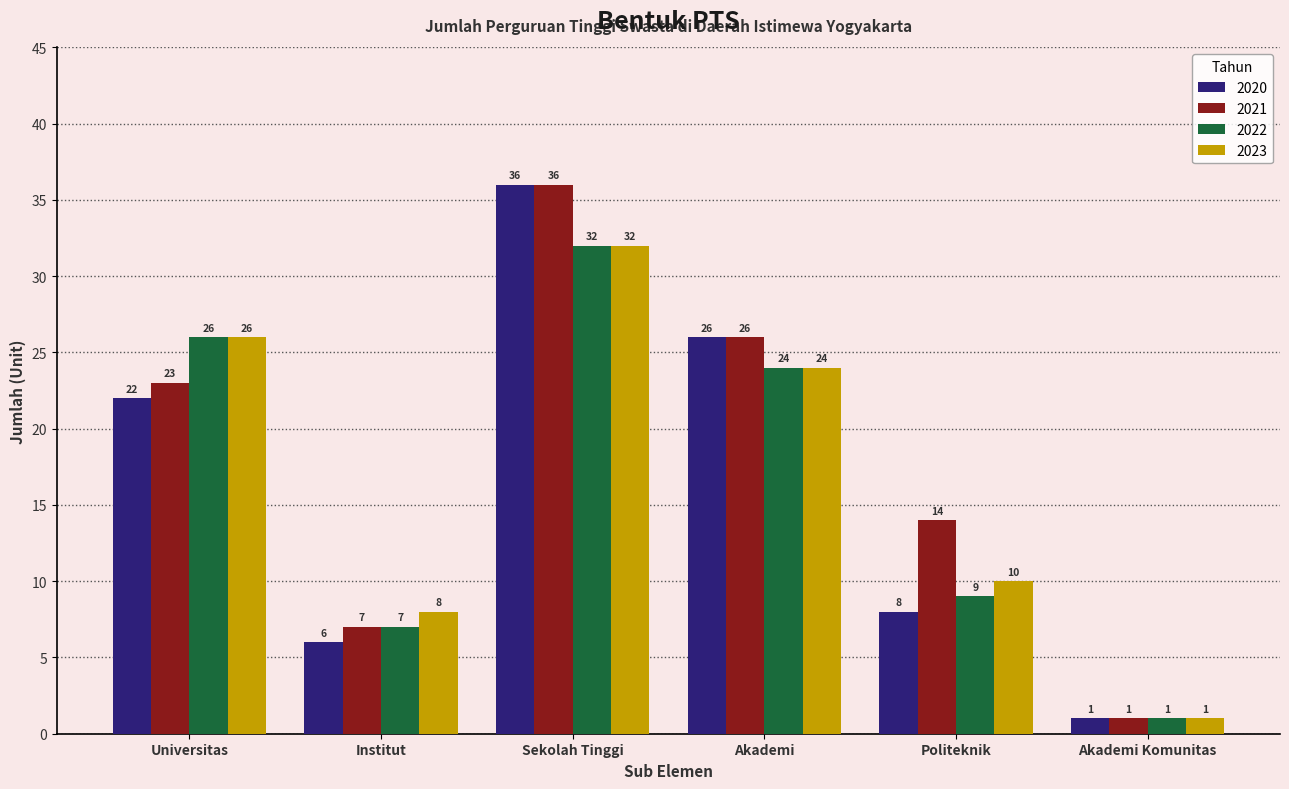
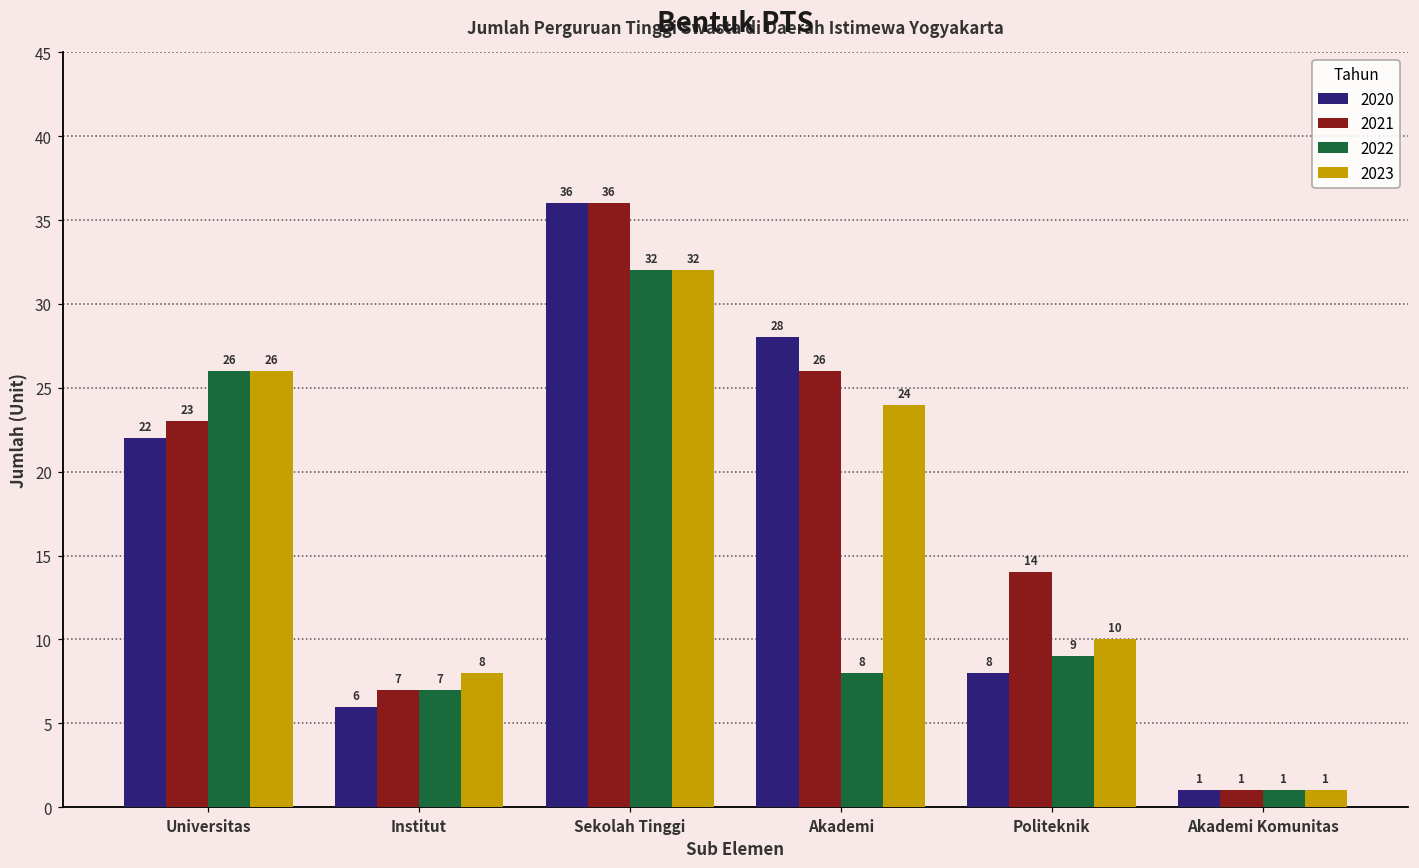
  {
    "2020": {
      "Universitas": 22,
      "Institut": 6,
      "Sekolah Tinggi": 36,
-     "Akademi": 26,
+     "Akademi": 28,
      "Politeknik": 8,
      "Akademi Komunitas": 1
    },
    "2021": {
      "Universitas": 23,
      "Institut": 7,
      "Sekolah Tinggi": 36,
      "Akademi": 26,
      "Politeknik": 14,
      "Akademi Komunitas": 1
    },
    "2022": {
      "Universitas": 26,
      "Institut": 7,
      "Sekolah Tinggi": 32,
-     "Akademi": 24,
+     "Akademi": 8,
      "Politeknik": 9,
      "Akademi Komunitas": 1
    },
    "2023": {
      "Universitas": 26,
      "Institut": 8,
      "Sekolah Tinggi": 32,
      "Akademi": 24,
      "Politeknik": 10,
      "Akademi Komunitas": 1
    }
  }
